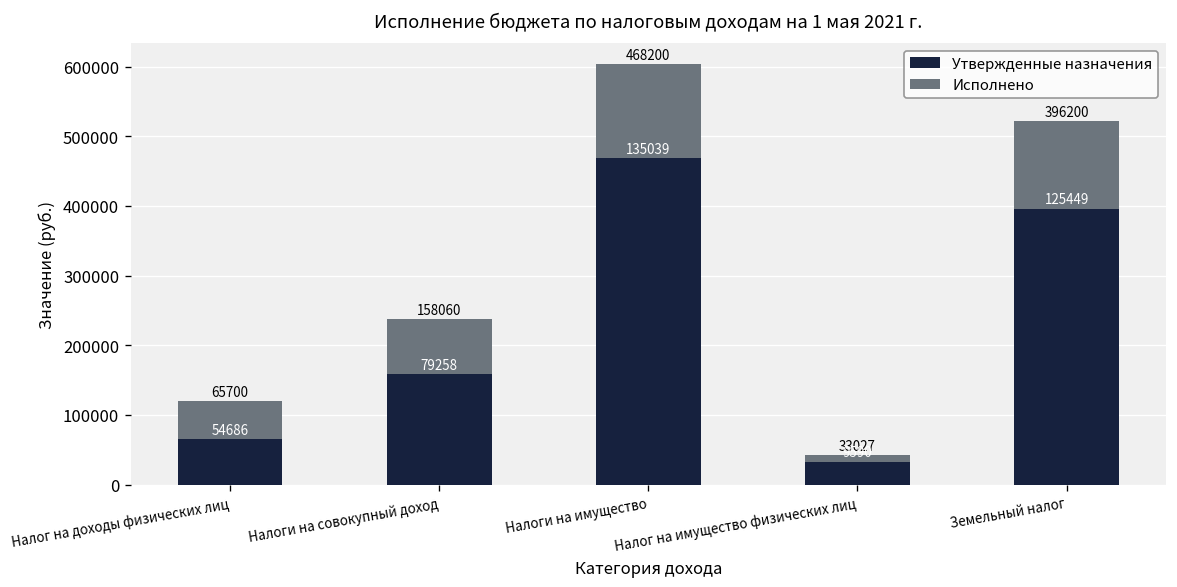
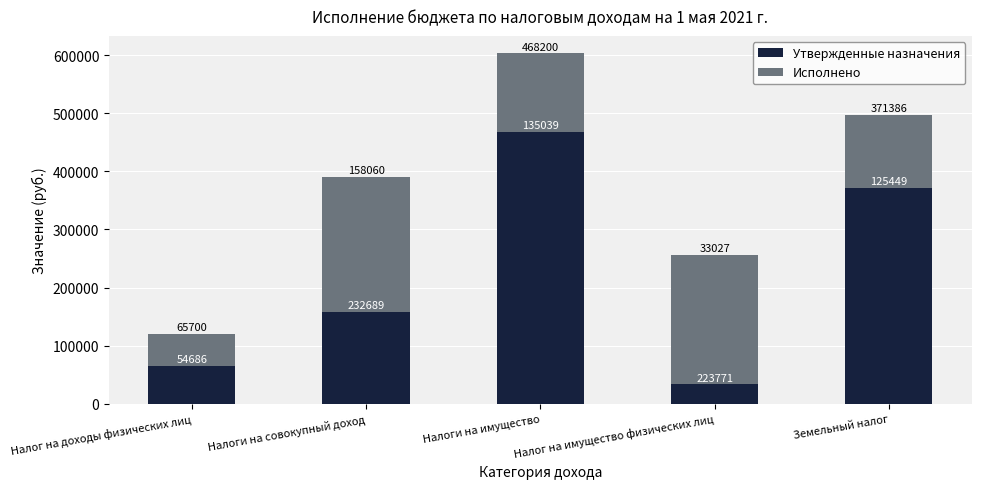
  {
    "Утвержденные назначения": {
-     "Земельный налог": 396200
+     "Земельный налог": 371386
    },
    "Исполнено": {
      "Налог на доходы физических лиц": 54686,
-     "Налоги на совокупный доход": 79258,
+     "Налоги на совокупный доход": 232689,
      "Налоги на имущество": 135039,
-     "Налог на имущество физических лиц": 10000,
+     "Налог на имущество физических лиц": 220000,
      "Земельный налог": 125449
    }
  }
